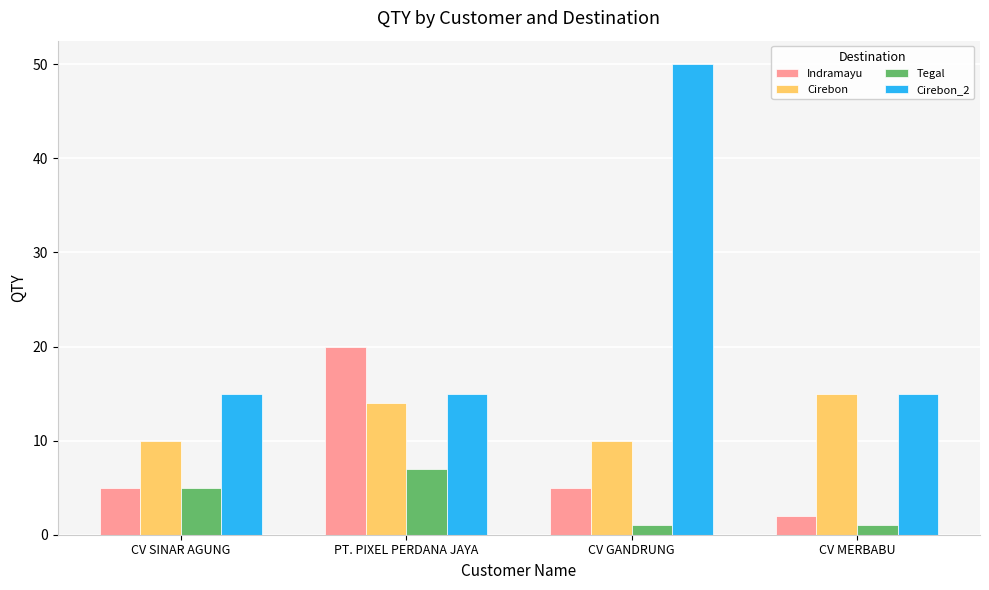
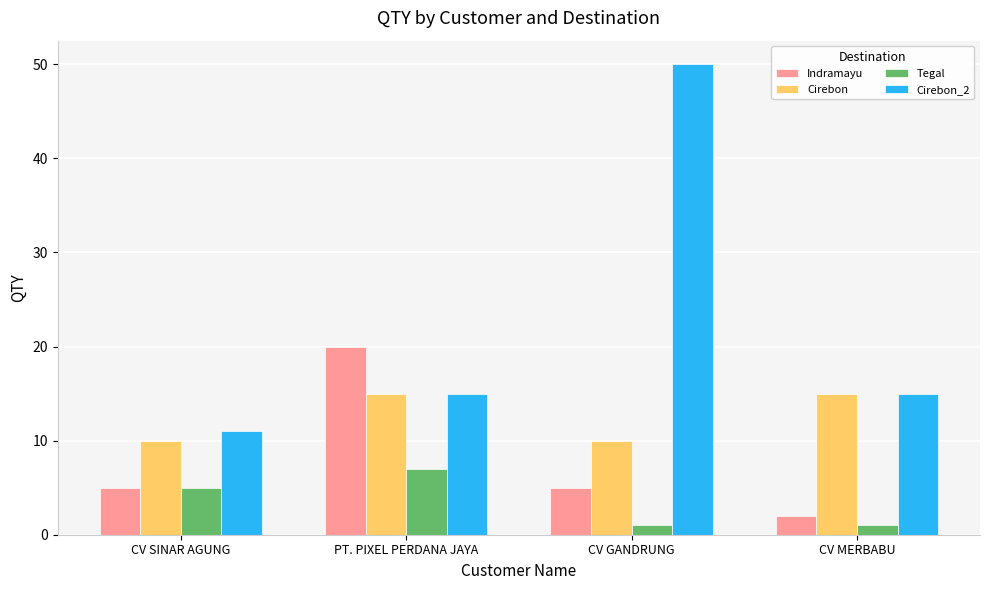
  {
    "Indramayu": {
      "CV SINAR AGUNG": 5,
      "PT. PIXEL PERDANA JAYA": 20,
      "CV GANDRUNG": 5,
      "CV MERBABU": 2
    },
    "Cirebon": {
      "CV SINAR AGUNG": 10,
-     "PT. PIXEL PERDANA JAYA": 14,
+     "PT. PIXEL PERDANA JAYA": 15,
      "CV GANDRUNG": 10,
      "CV MERBABU": 15
    },
    "Tegal": {
      "CV SINAR AGUNG": 5,
      "PT. PIXEL PERDANA JAYA": 7,
      "CV GANDRUNG": 1,
      "CV MERBABU": 1
    },
    "Cirebon_2": {
-     "CV SINAR AGUNG": 15,
+     "CV SINAR AGUNG": 11,
      "PT. PIXEL PERDANA JAYA": 15,
      "CV GANDRUNG": 50,
      "CV MERBABU": 15
    }
  }
